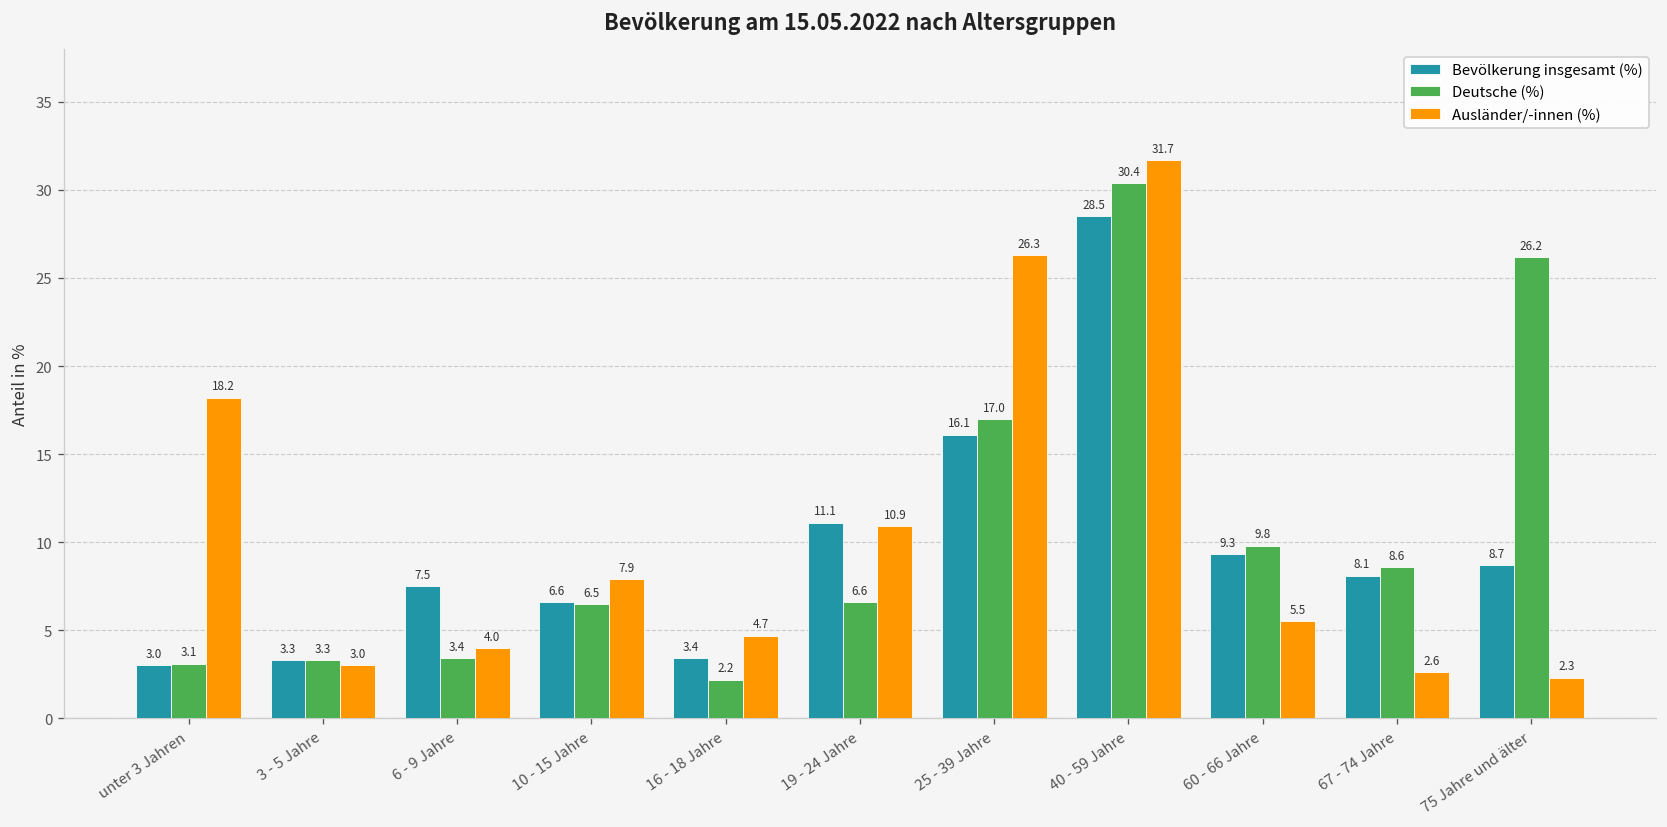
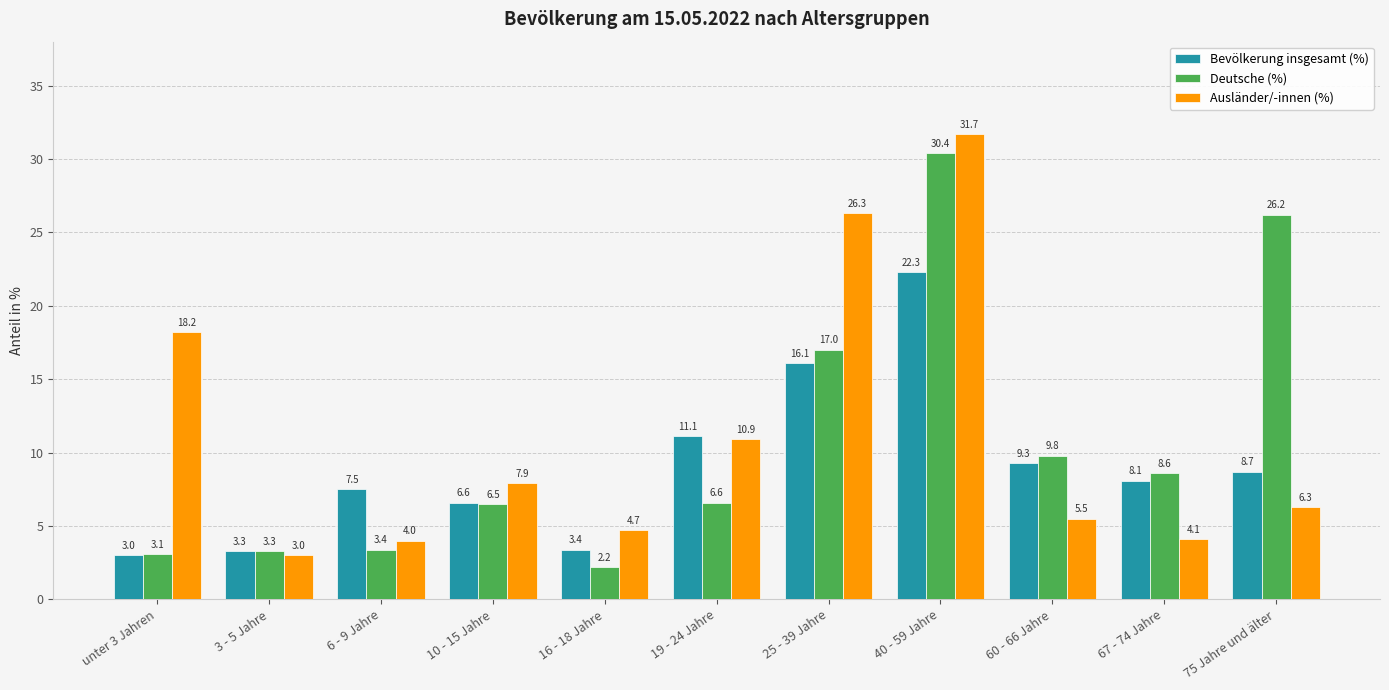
  {
    "Bevölkerung insgesamt (%)": {
      "unter 3 Jahren": 3.0,
      "3 - 5 Jahre": 3.3,
      "6 - 9 Jahre": 7.5,
      "10 - 15 Jahre": 6.6,
      "16 - 18 Jahre": 3.4,
      "19 - 24 Jahre": 11.1,
      "25 - 39 Jahre": 16.1,
-     "40 - 59 Jahre": 28.5,
+     "40 - 59 Jahre": 22.3,
      "60 - 66 Jahre": 9.3,
      "67 - 74 Jahre": 8.1,
      "75 Jahre und älter": 8.7
    },
    "Deutsche (%)": {
      "unter 3 Jahren": 3.1,
      "3 - 5 Jahre": 3.3,
      "6 - 9 Jahre": 3.4,
      "10 - 15 Jahre": 6.5,
      "16 - 18 Jahre": 2.2,
      "19 - 24 Jahre": 6.6,
      "25 - 39 Jahre": 17.0,
      "40 - 59 Jahre": 30.4,
      "60 - 66 Jahre": 9.8,
      "67 - 74 Jahre": 8.6,
      "75 Jahre und älter": 26.2
    },
    "Ausländer/-innen (%)": {
      "unter 3 Jahren": 18.2,
      "3 - 5 Jahre": 3.0,
      "6 - 9 Jahre": 4.0,
      "10 - 15 Jahre": 7.9,
      "16 - 18 Jahre": 4.7,
      "19 - 24 Jahre": 10.9,
      "25 - 39 Jahre": 26.3,
      "40 - 59 Jahre": 31.7,
      "60 - 66 Jahre": 5.5,
-     "67 - 74 Jahre": 2.6,
-     "75 Jahre und älter": 2.3
+     "67 - 74 Jahre": 4.1,
+     "75 Jahre und älter": 6.3
    }
  }
